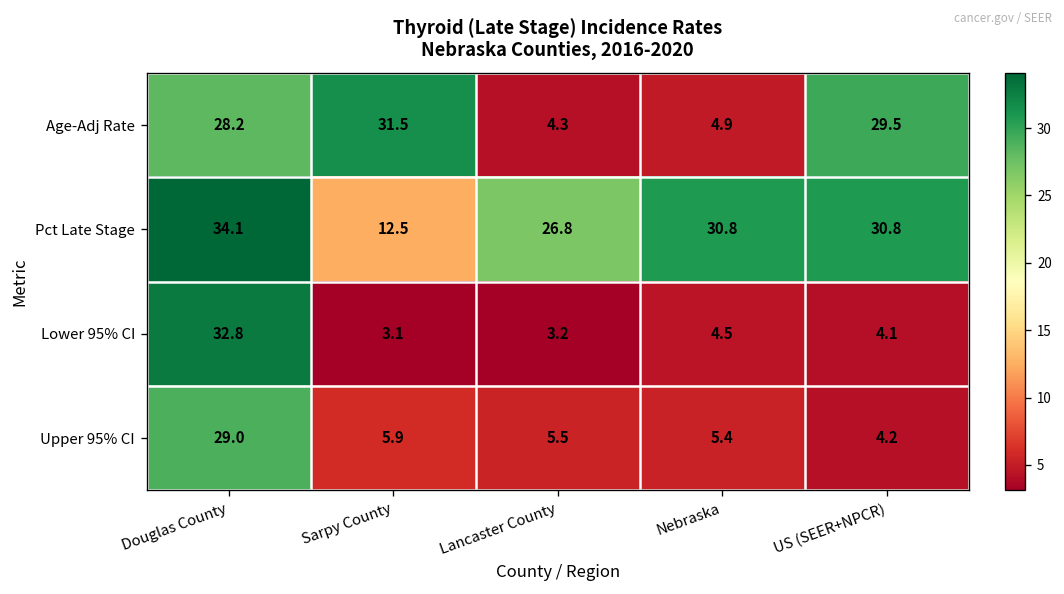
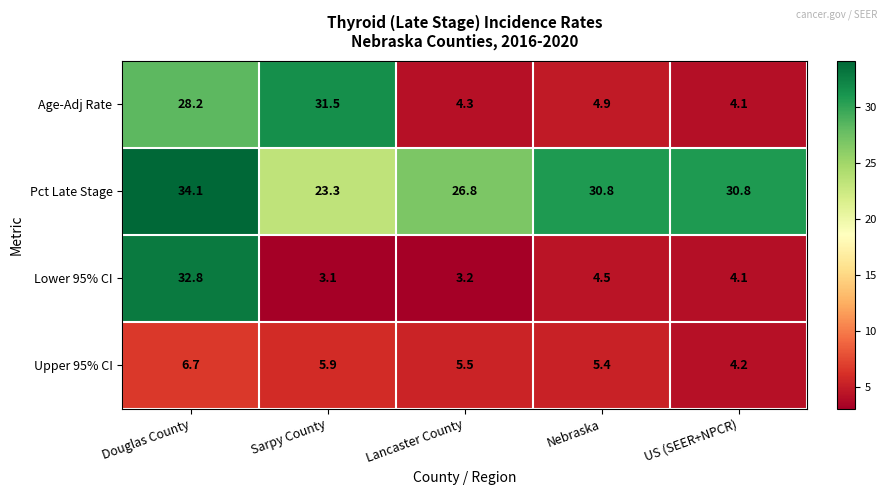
  {
    "Age-Adj Rate": {
      "Douglas County": 28.2,
      "Sarpy County": 31.5,
      "Lancaster County": 4.3,
      "Nebraska": 4.9,
-     "US (SEER+NPCR)": 29.5
+     "US (SEER+NPCR)": 4.1
    },
    "Pct Late Stage": {
      "Douglas County": 34.1,
-     "Sarpy County": 12.5,
+     "Sarpy County": 23.3,
      "Lancaster County": 26.8,
      "Nebraska": 30.8,
      "US (SEER+NPCR)": 30.8
    },
    "Lower 95% CI": {
      "Douglas County": 32.8,
      "Sarpy County": 3.1,
      "Lancaster County": 3.2,
      "Nebraska": 4.5,
      "US (SEER+NPCR)": 4.1
    },
    "Upper 95% CI": {
-     "Douglas County": 29.0,
+     "Douglas County": 6.7,
      "Sarpy County": 5.9,
      "Lancaster County": 5.5,
      "Nebraska": 5.4,
      "US (SEER+NPCR)": 4.2
    }
  }
